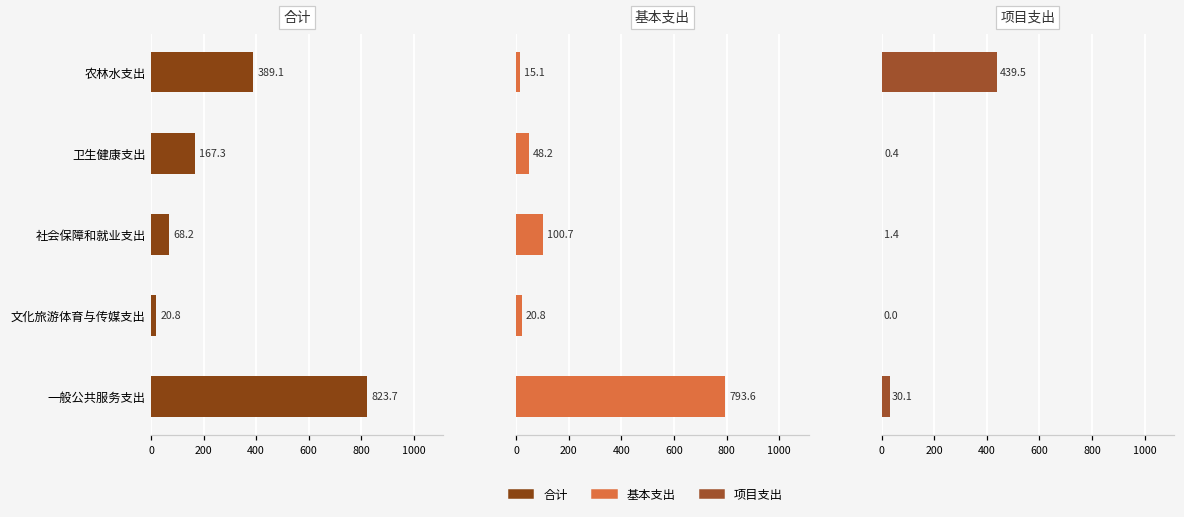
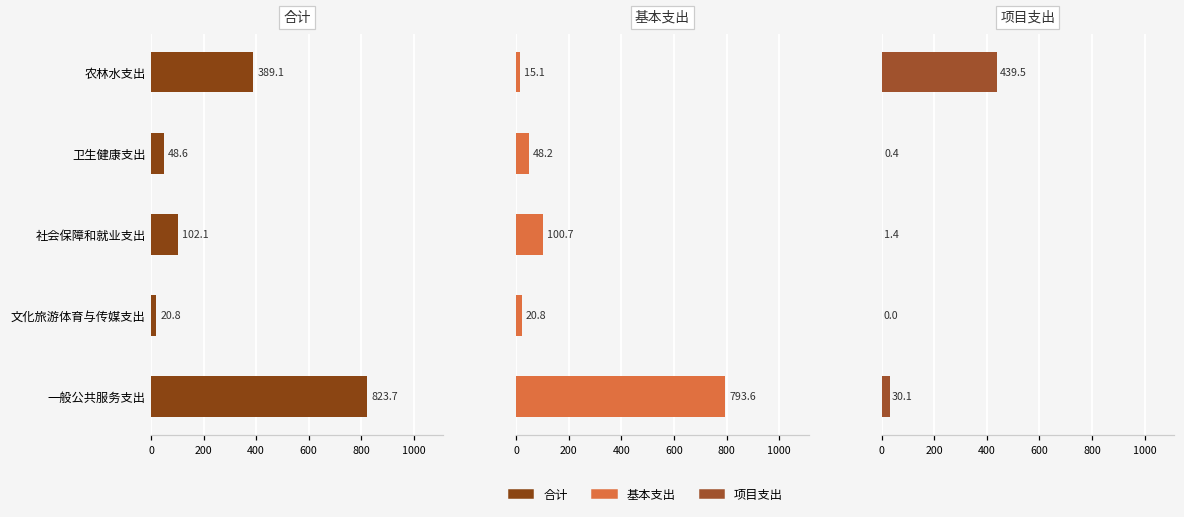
  {
    "合计": {
      "农林水支出": 389.1,
-     "卫生健康支出": 167.3,
-     "社会保障和就业支出": 68.2,
+     "卫生健康支出": 48.6,
+     "社会保障和就业支出": 102.1,
      "文化旅游体育与传媒支出": 20.8,
      "一般公共服务支出": 823.7
    }
  }
